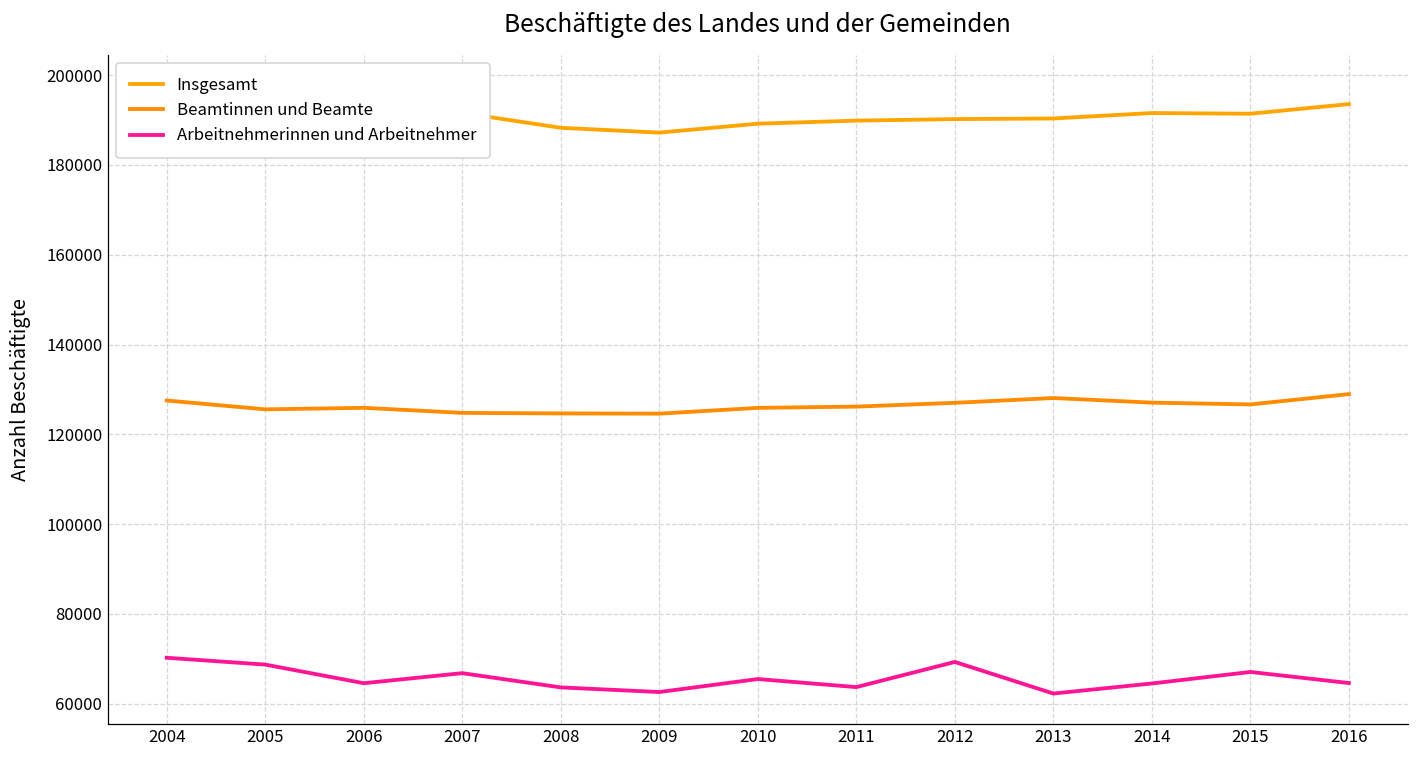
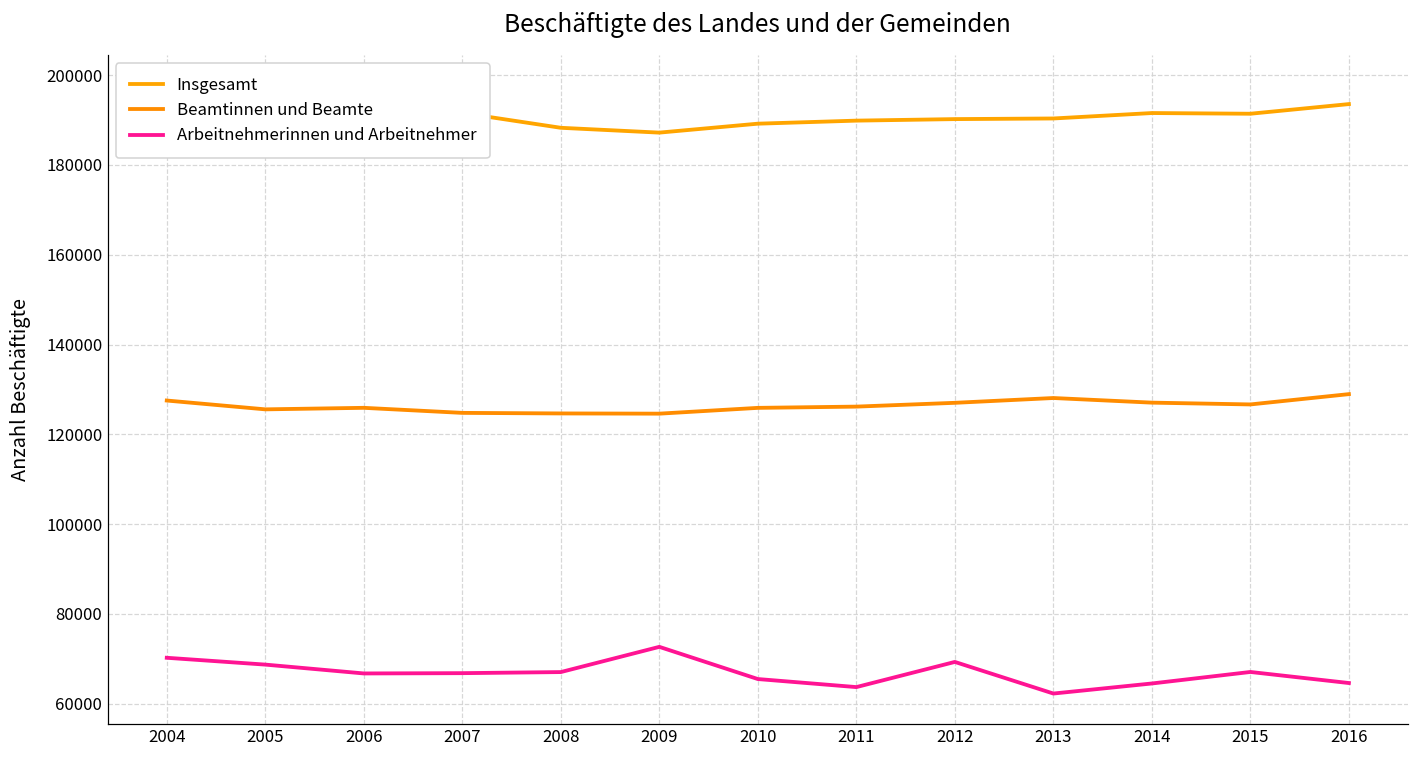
  {
    "Arbeitnehmerinnen und Arbeitnehmer": {
      "2004": 70000,
      "2005": 69000,
-     "2006": 65000,
+     "2006": 67000,
      "2007": 67000,
-     "2008": 64000,
-     "2009": 63000,
+     "2008": 67000,
+     "2009": 73000,
      "2010": 65000,
      "2011": 64000,
      "2012": 69000,
      "2013": 62000,
      "2014": 65000,
      "2015": 67000,
      "2016": 65000
    }
  }
